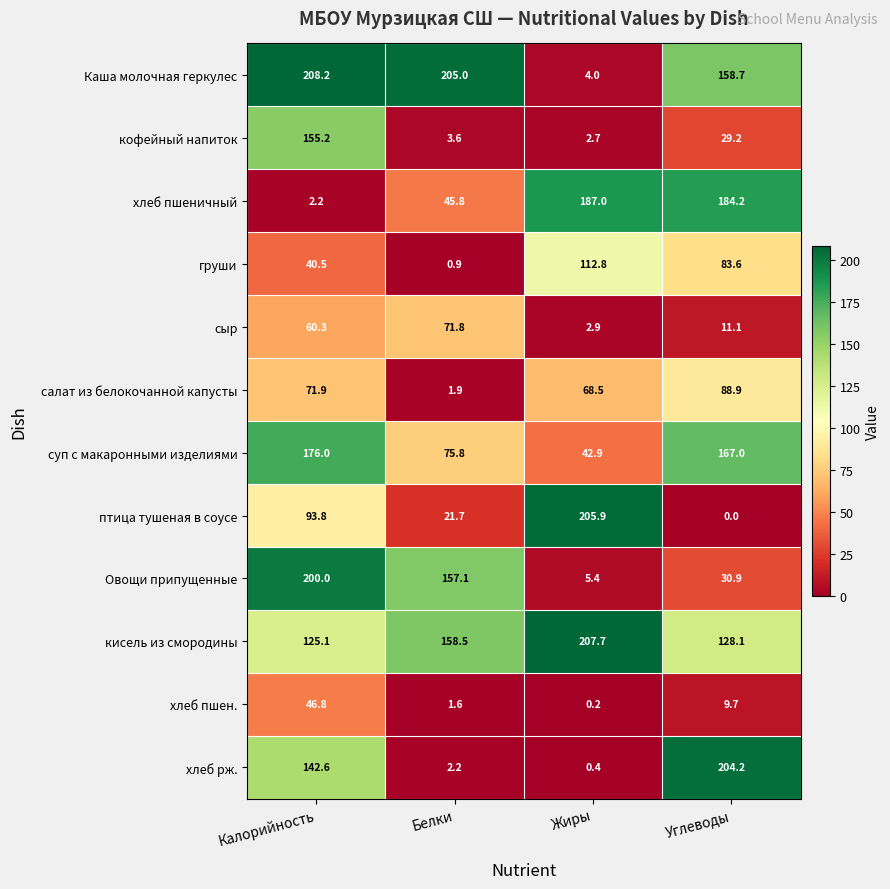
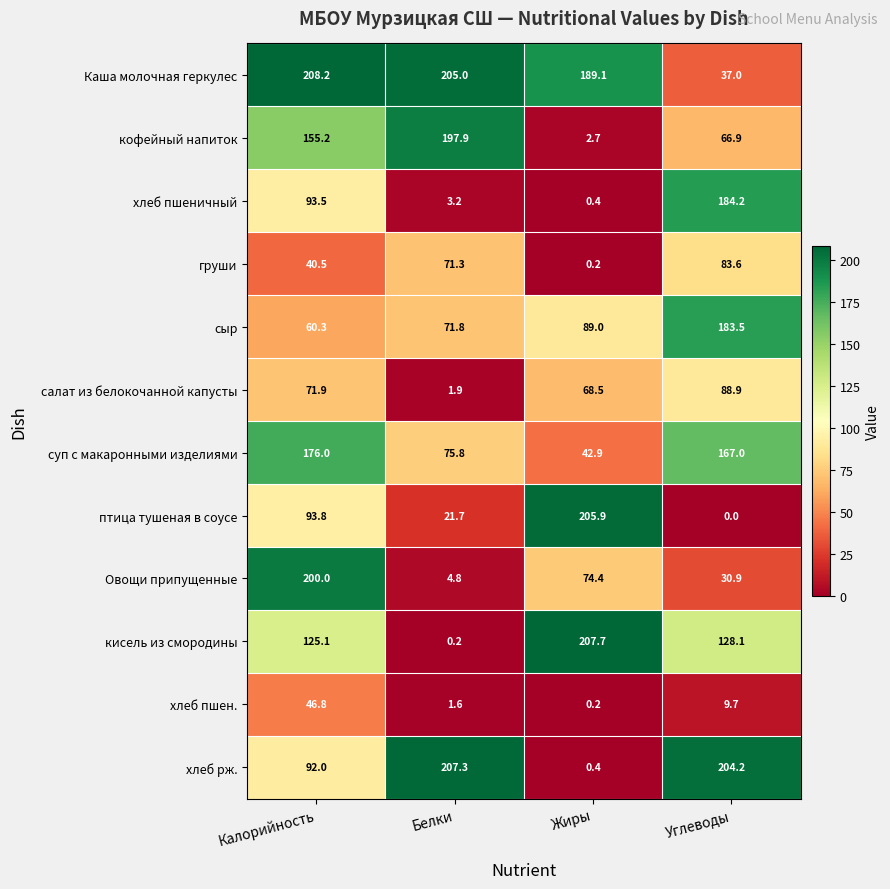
  {
    "Каша молочная геркулес": {
      "Калорийность": 208.2,
      "Белки": 205.0,
-     "Жиры": 4.0,
-     "Углеводы": 158.7
+     "Жиры": 189.1,
+     "Углеводы": 37.0
    },
    "кофейный напиток": {
      "Калорийность": 155.2,
-     "Белки": 3.6,
+     "Белки": 197.9,
      "Жиры": 2.7,
-     "Углеводы": 29.2
+     "Углеводы": 66.9
    },
    "хлеб пшеничный": {
-     "Калорийность": 2.2,
-     "Белки": 45.8,
-     "Жиры": 187.0,
+     "Калорийность": 93.5,
+     "Белки": 3.2,
+     "Жиры": 0.4,
      "Углеводы": 184.2
    },
    "груши": {
      "Калорийность": 40.5,
-     "Белки": 0.9,
-     "Жиры": 112.8,
+     "Белки": 71.3,
+     "Жиры": 0.2,
      "Углеводы": 83.6
    },
    "сыр": {
      "Калорийность": 60.3,
      "Белки": 71.8,
-     "Жиры": 2.9,
-     "Углеводы": 11.1
+     "Жиры": 89.0,
+     "Углеводы": 183.5
    },
    "салат из белокочанной капусты": {
      "Калорийность": 71.9,
      "Белки": 1.9,
      "Жиры": 68.5,
      "Углеводы": 88.9
    },
    "суп с макаронными изделиями": {
      "Калорийность": 176.0,
      "Белки": 75.8,
      "Жиры": 42.9,
      "Углеводы": 167.0
    },
    "птица тушеная в соусе": {
      "Калорийность": 93.8,
      "Белки": 21.7,
      "Жиры": 205.9,
      "Углеводы": 0.0
    },
    "Овощи припущенные": {
      "Калорийность": 200.0,
-     "Белки": 157.1,
-     "Жиры": 5.4,
+     "Белки": 4.8,
+     "Жиры": 74.4,
      "Углеводы": 30.9
    },
    "кисель из смородины": {
      "Калорийность": 125.1,
-     "Белки": 158.5,
+     "Белки": 0.2,
      "Жиры": 207.7,
      "Углеводы": 128.1
    },
    "хлеб пшен.": {
      "Калорийность": 46.8,
      "Белки": 1.6,
      "Жиры": 0.2,
      "Углеводы": 9.7
    },
    "хлеб рж.": {
-     "Калорийность": 142.6,
-     "Белки": 2.2,
+     "Калорийность": 92.0,
+     "Белки": 207.3,
      "Жиры": 0.4,
      "Углеводы": 204.2
    }
  }
